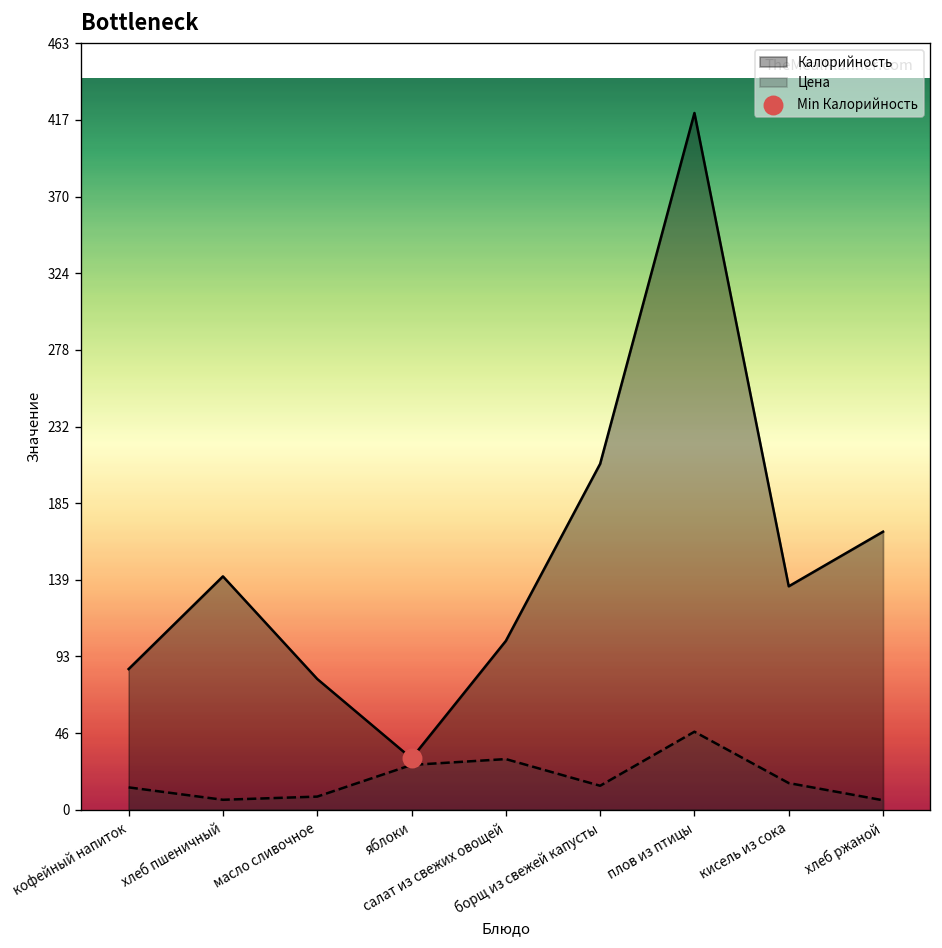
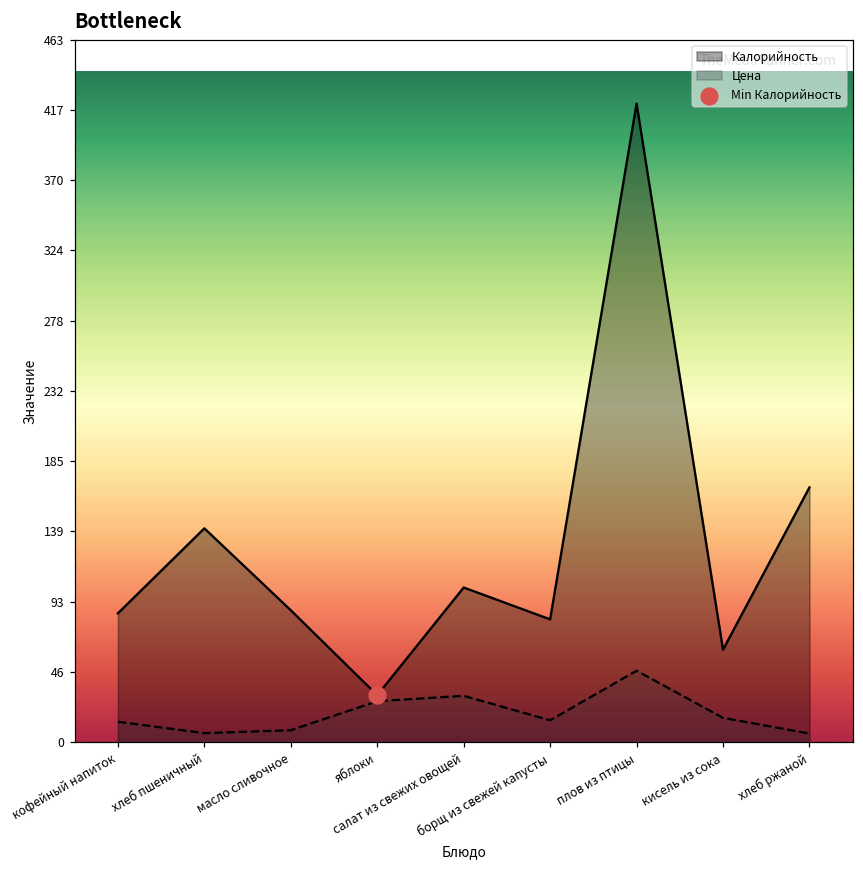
  {
    "Калорийность": {
      "кофейный напиток": 85,
      "хлеб пшеничный": 141,
-     "масло сливочное": 79,
+     "масло сливочное": 87,
      "салат из свежих овощей": 102,
-     "борщ из свежей капусты": 209,
+     "борщ из свежей капусты": 81,
      "плов из птицы": 421,
-     "кисель из сока": 135,
+     "кисель из сока": 61,
      "хлеб ржаной": 168
    },
    "Цена": {
      "кофейный напиток": 14,
      "хлеб пшеничный": 6,
      "масло сливочное": 8,
      "яблоки": 27,
      "салат из свежих овощей": 31,
      "борщ из свежей капусты": 14,
      "плов из птицы": 47,
      "кисель из сока": 16,
      "хлеб ржаной": 6
    }
  }
